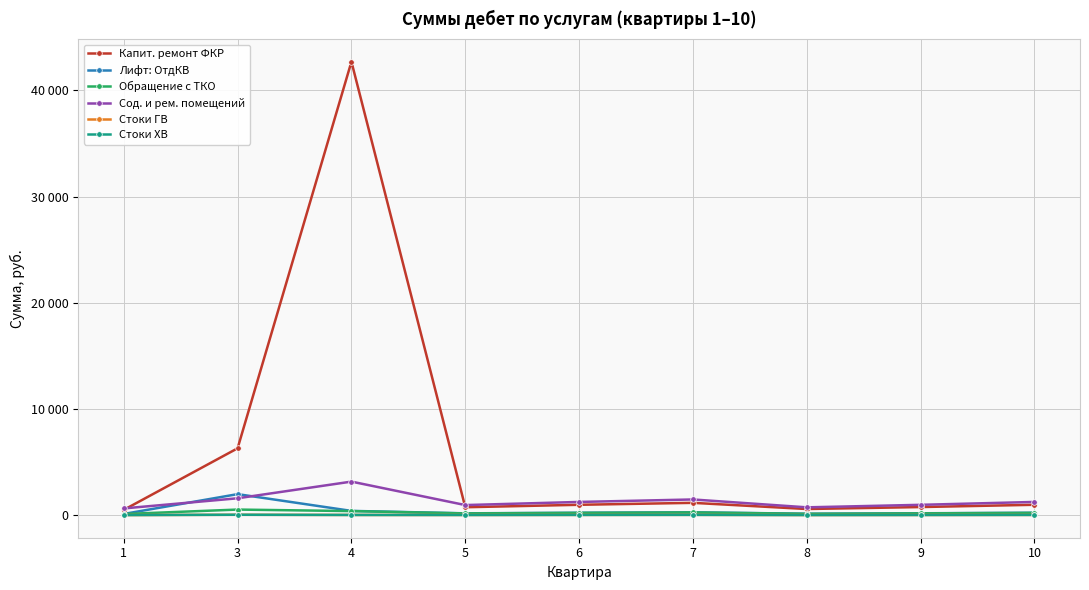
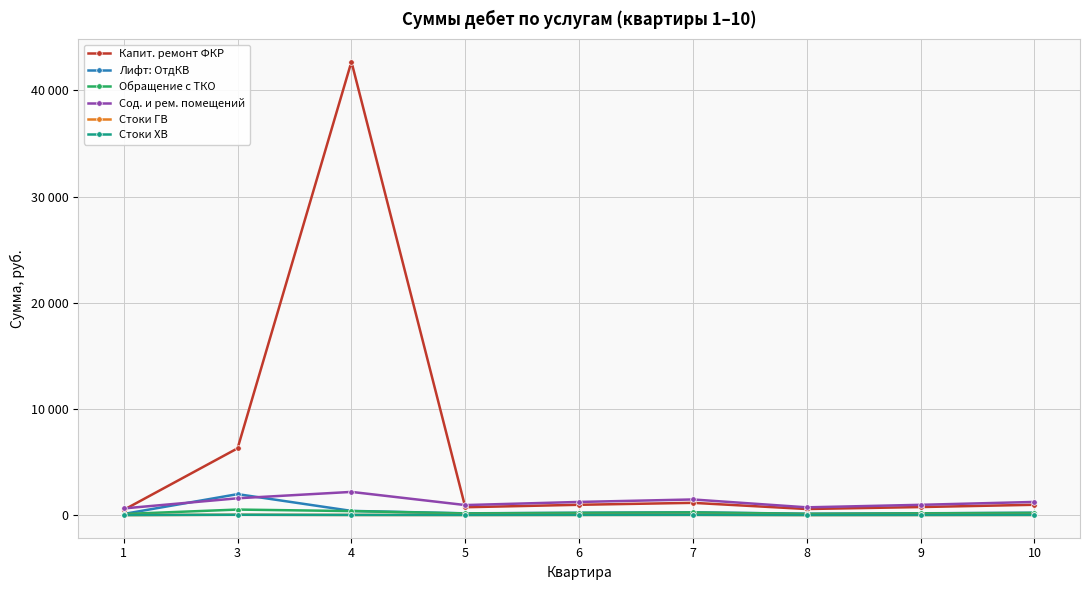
  {
    "Капит. ремонт ФКР": {
      "3": 6300,
      "4": 42700,
      "6": 1000,
      "7": 1200,
      "10": 1000
    },
    "Лифт: ОтдКВ": {
      "3": 2000
    },
    "Сод. и рем. помещений": {
      "3": 1600,
-     "4": 3200,
+     "4": 2200,
      "6": 1200,
      "7": 1500,
      "10": 1200
    }
  }
